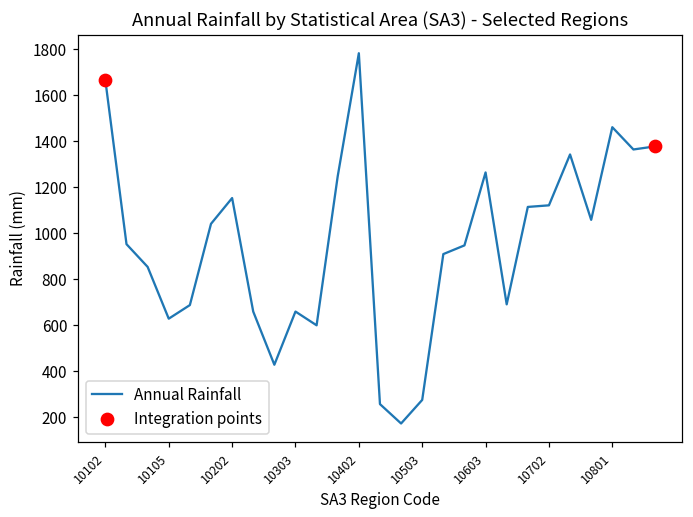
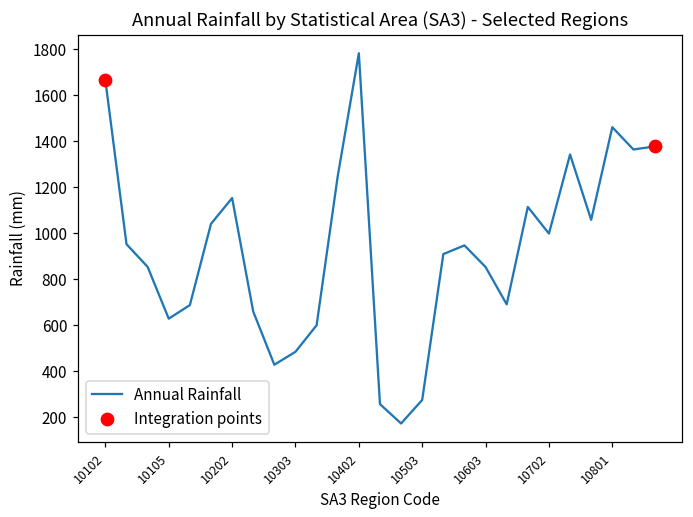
  {
    "Annual Rainfall": {
      "10105": 630,
      "10202": 1150,
-     "10303": 660,
+     "10303": 480,
      "10402": 1780,
      "10503": 280,
-     "10603": 1260,
-     "10702": 1120,
+     "10603": 850,
+     "10702": 1000,
      "10801": 1460
    }
  }
